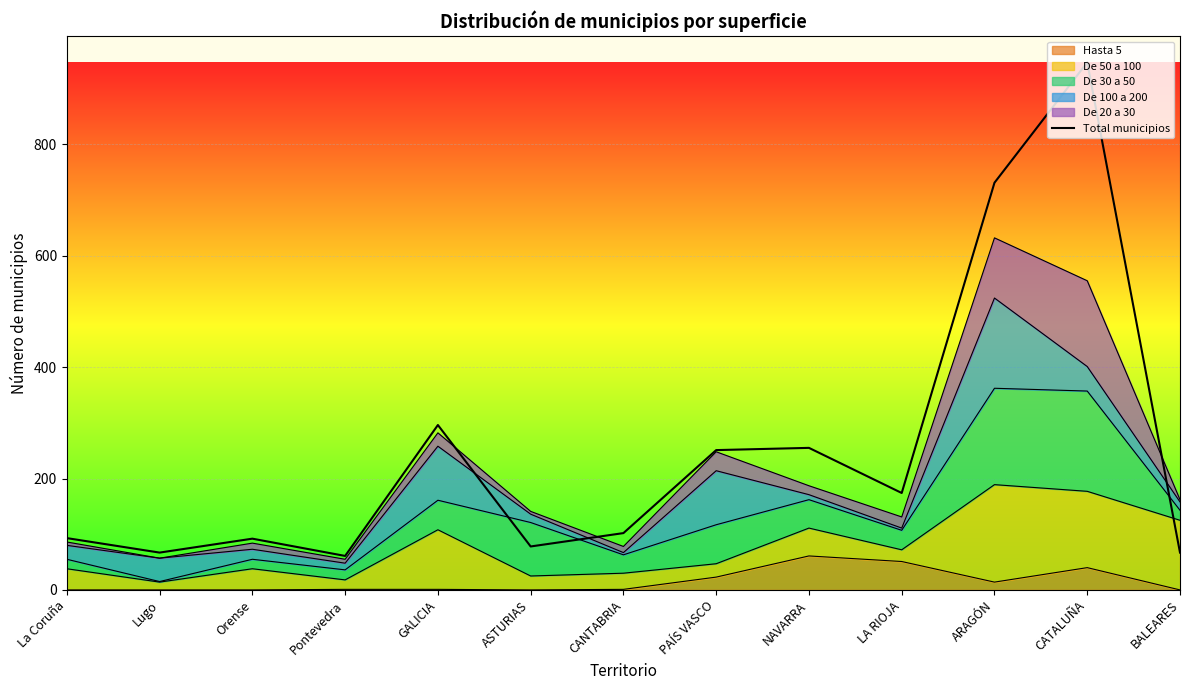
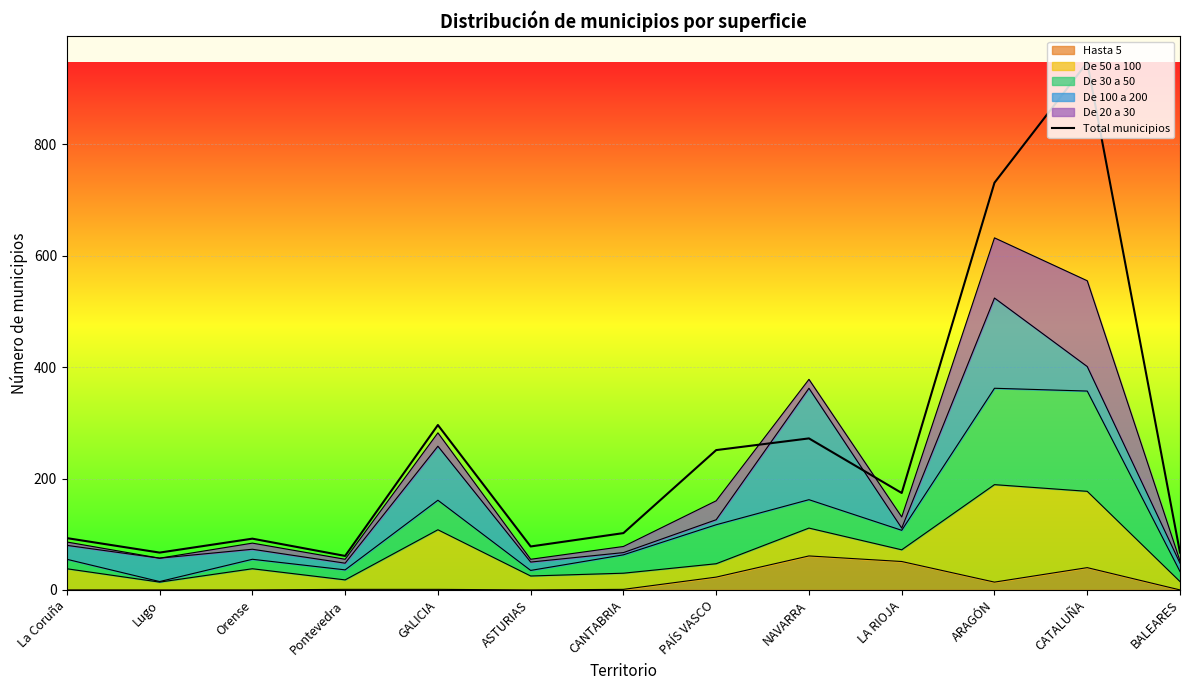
  {
    "Hasta 5": {
      "La Coruña": 0,
      "Lugo": 0,
      "Orense": 0,
      "Pontevedra": 0,
      "GALICIA": 0,
      "ASTURIAS": 0,
      "CANTABRIA": 0,
      "PAÍS VASCO": 20,
      "NAVARRA": 60,
      "LA RIOJA": 50,
      "ARAGÓN": 10,
      "CATALUÑA": 40,
      "BALEARES": 0
    },
    "De 50 a 100": {
      "La Coruña": 40,
      "Orense": 40,
      "Pontevedra": 20,
      "GALICIA": 110,
      "ASTURIAS": 30,
      "CANTABRIA": 30,
-     "BALEARES": 130
+     "BALEARES": 20
    },
    "De 30 a 50": {
-     "ASTURIAS": 100,
+     "ASTURIAS": 10,
      "BALEARES": 20
    },
    "De 100 a 200": {
      "ASTURIAS": 20,
-     "PAÍS VASCO": 100,
-     "NAVARRA": 10
+     "PAÍS VASCO": 10,
+     "NAVARRA": 200
    },
    "De 20 a 30": {
      "ASTURIAS": 10,
      "NAVARRA": 20
    },
    "Total municipios": {
      "La Coruña": 90,
      "Lugo": 70,
      "Orense": 90,
      "Pontevedra": 60,
      "GALICIA": 300,
      "ASTURIAS": 80,
      "CANTABRIA": 100,
-     "NAVARRA": 260,
+     "NAVARRA": 270,
      "LA RIOJA": 170,
      "ARAGÓN": 730,
      "BALEARES": 70
    }
  }
